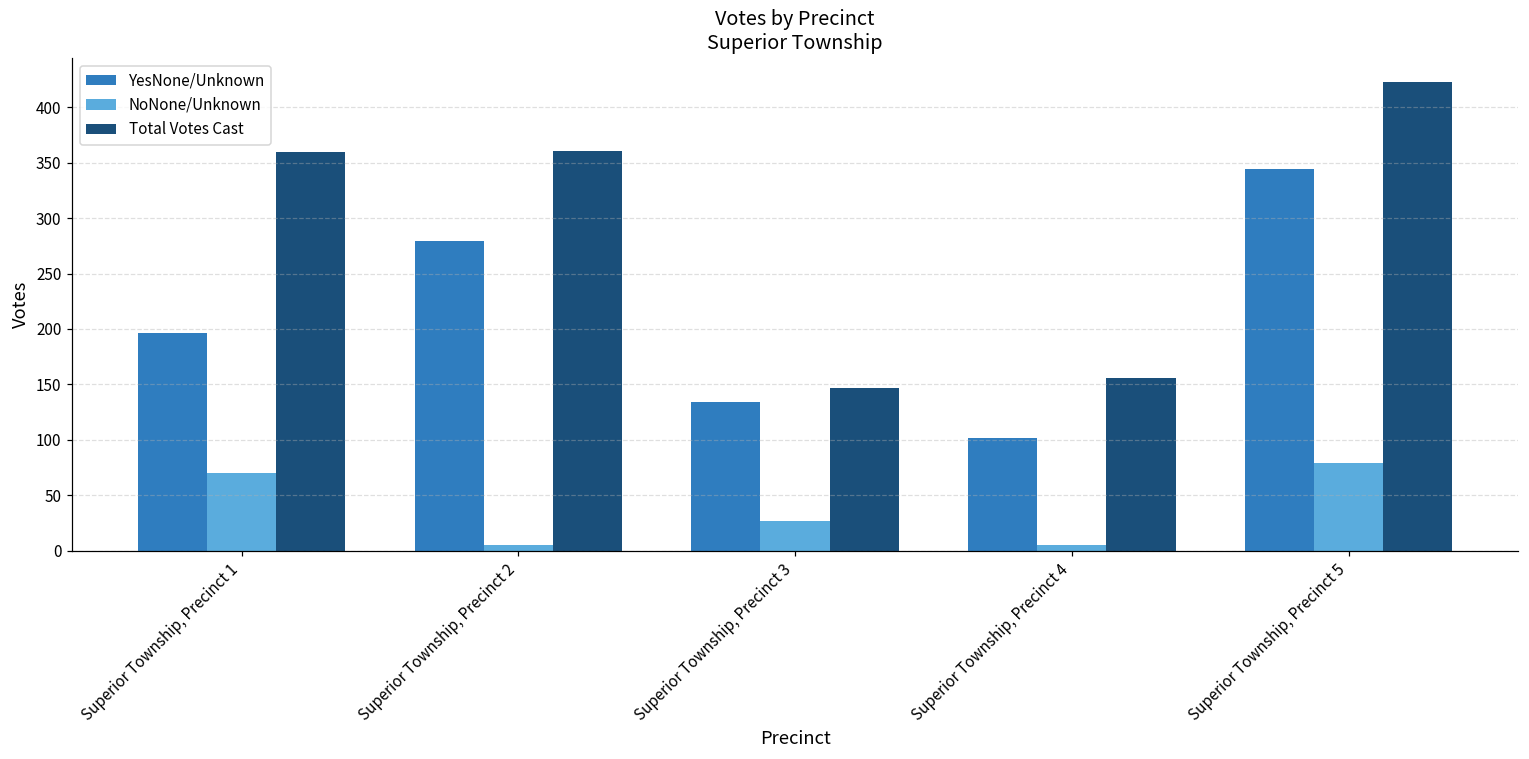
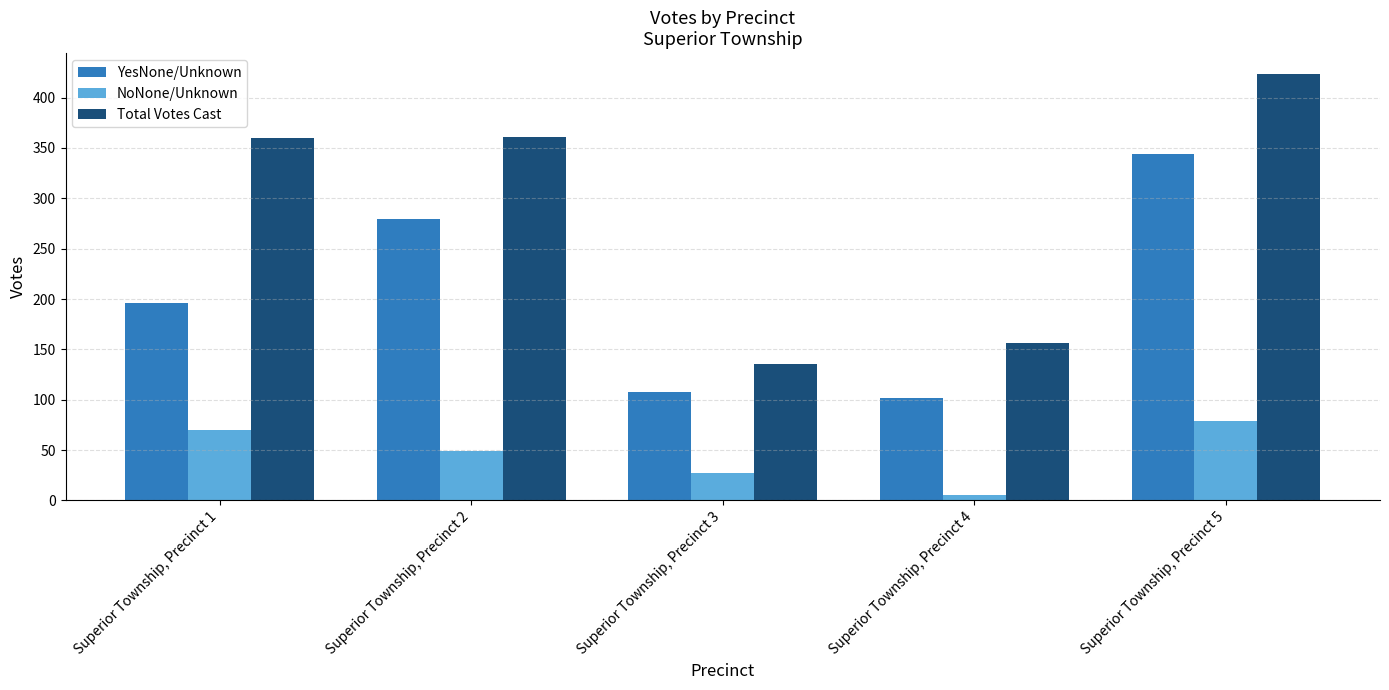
  {
    "YesNone/Unknown": {
      "Superior Township, Precinct 1": 196,
      "Superior Township, Precinct 2": 279,
-     "Superior Township, Precinct 3": 134,
+     "Superior Township, Precinct 3": 108,
      "Superior Township, Precinct 4": 102,
      "Superior Township, Precinct 5": 344
    },
    "NoNone/Unknown": {
      "Superior Township, Precinct 1": 70,
-     "Superior Township, Precinct 2": 5,
+     "Superior Township, Precinct 2": 49,
      "Superior Township, Precinct 3": 27,
      "Superior Township, Precinct 4": 5,
      "Superior Township, Precinct 5": 79
    },
    "Total Votes Cast": {
      "Superior Township, Precinct 1": 360,
      "Superior Township, Precinct 2": 361,
-     "Superior Township, Precinct 3": 147,
+     "Superior Township, Precinct 3": 135,
      "Superior Township, Precinct 4": 156,
      "Superior Township, Precinct 5": 423
    }
  }
